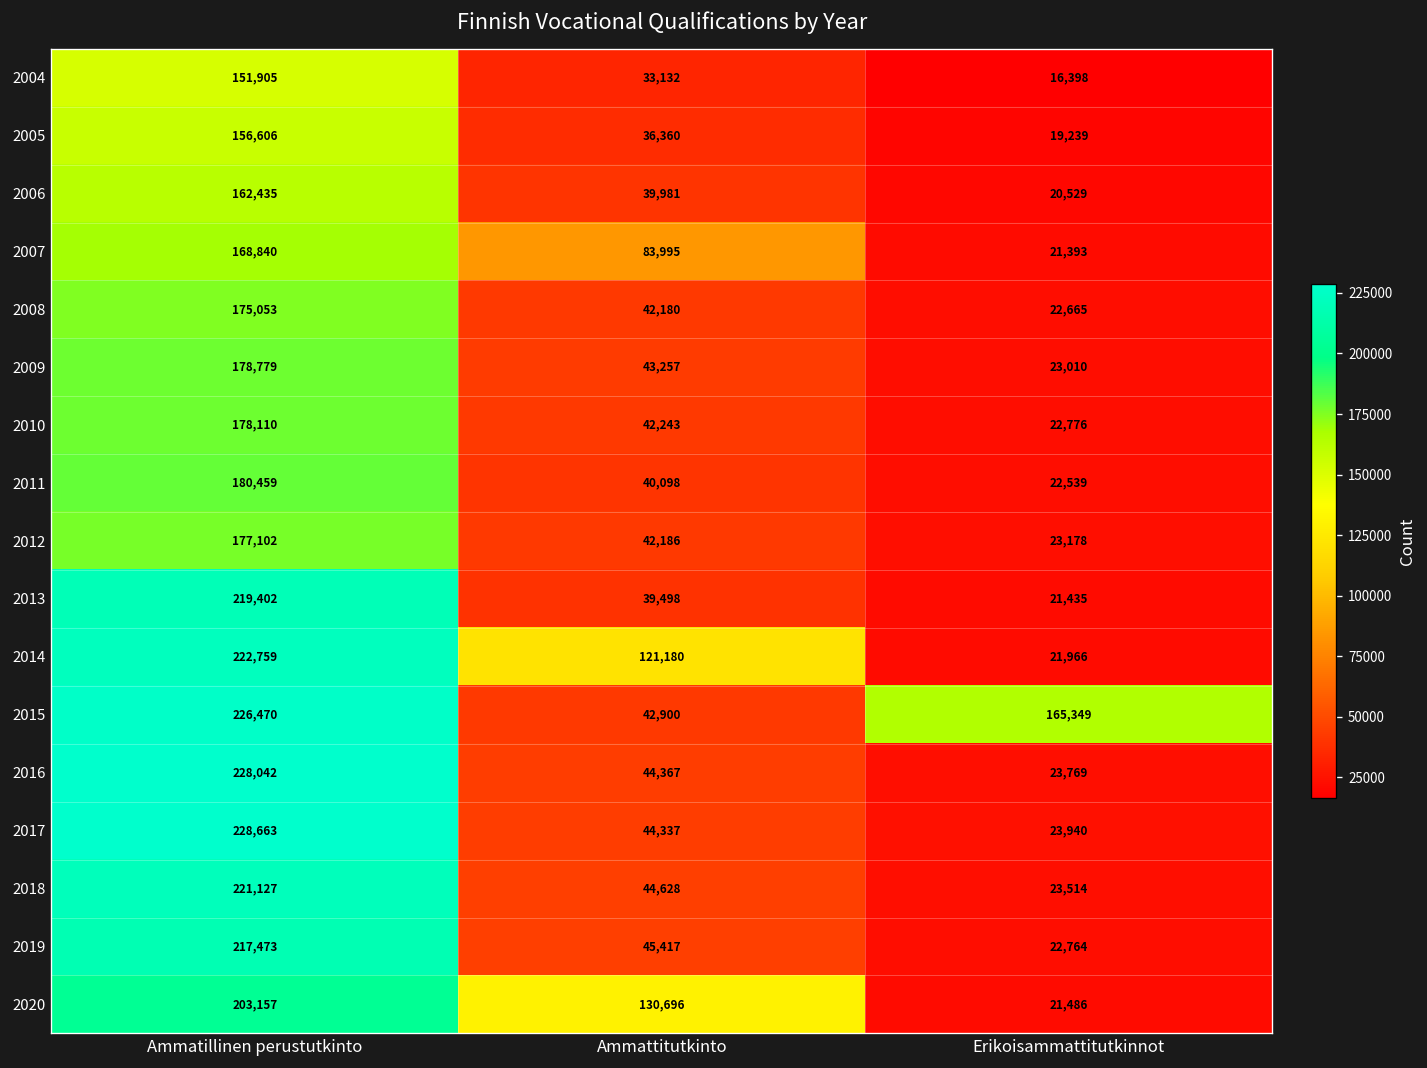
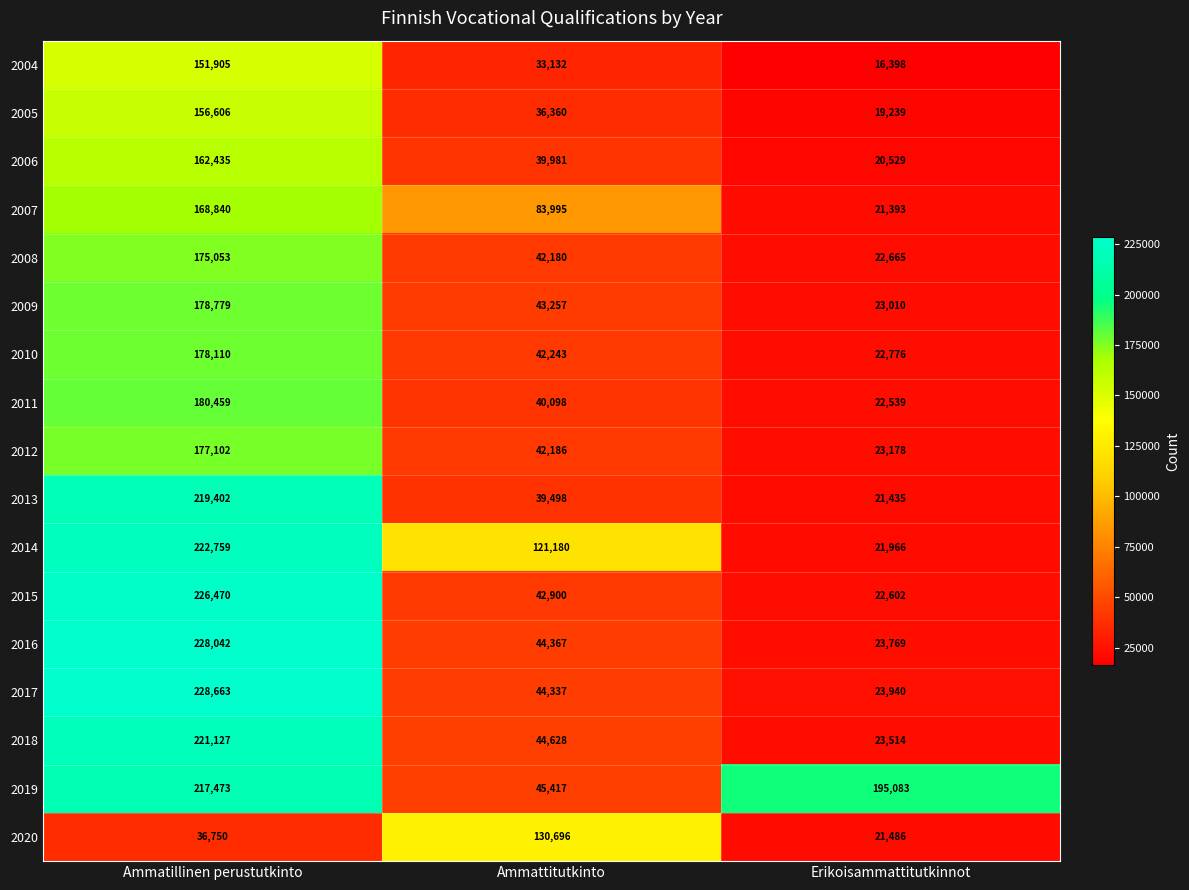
  {
    "2004": {
      "Ammatillinen perustutkinto": "151,905",
      "Ammattitutkinto": "33,132",
      "Erikoisammattitutkinnot": "16,398"
    },
    "2005": {
      "Ammatillinen perustutkinto": "156,606",
      "Ammattitutkinto": "36,360",
      "Erikoisammattitutkinnot": "19,239"
    },
    "2006": {
      "Ammatillinen perustutkinto": "162,435",
      "Ammattitutkinto": "39,981",
      "Erikoisammattitutkinnot": "20,529"
    },
    "2007": {
      "Ammatillinen perustutkinto": "168,840",
      "Ammattitutkinto": "83,995",
      "Erikoisammattitutkinnot": "21,393"
    },
    "2008": {
      "Ammatillinen perustutkinto": "175,053",
      "Ammattitutkinto": "42,180",
      "Erikoisammattitutkinnot": "22,665"
    },
    "2009": {
      "Ammatillinen perustutkinto": "178,779",
      "Ammattitutkinto": "43,257",
      "Erikoisammattitutkinnot": "23,010"
    },
    "2010": {
      "Ammatillinen perustutkinto": "178,110",
      "Ammattitutkinto": "42,243",
      "Erikoisammattitutkinnot": "22,776"
    },
    "2011": {
      "Ammatillinen perustutkinto": "180,459",
      "Ammattitutkinto": "40,098",
      "Erikoisammattitutkinnot": "22,539"
    },
    "2012": {
      "Ammatillinen perustutkinto": "177,102",
      "Ammattitutkinto": "42,186",
      "Erikoisammattitutkinnot": "23,178"
    },
    "2013": {
      "Ammatillinen perustutkinto": "219,402",
      "Ammattitutkinto": "39,498",
      "Erikoisammattitutkinnot": "21,435"
    },
    "2014": {
      "Ammatillinen perustutkinto": "222,759",
      "Ammattitutkinto": "121,180",
      "Erikoisammattitutkinnot": "21,966"
    },
    "2015": {
      "Ammatillinen perustutkinto": "226,470",
      "Ammattitutkinto": "42,900",
-     "Erikoisammattitutkinnot": "165,349"
+     "Erikoisammattitutkinnot": "22,602"
    },
    "2016": {
      "Ammatillinen perustutkinto": "228,042",
      "Ammattitutkinto": "44,367",
      "Erikoisammattitutkinnot": "23,769"
    },
    "2017": {
      "Ammatillinen perustutkinto": "228,663",
      "Ammattitutkinto": "44,337",
      "Erikoisammattitutkinnot": "23,940"
    },
    "2018": {
      "Ammatillinen perustutkinto": "221,127",
      "Ammattitutkinto": "44,628",
      "Erikoisammattitutkinnot": "23,514"
    },
    "2019": {
      "Ammatillinen perustutkinto": "217,473",
      "Ammattitutkinto": "45,417",
-     "Erikoisammattitutkinnot": "22,764"
+     "Erikoisammattitutkinnot": "195,083"
    },
    "2020": {
-     "Ammatillinen perustutkinto": "203,157",
+     "Ammatillinen perustutkinto": "36,750",
      "Ammattitutkinto": "130,696",
      "Erikoisammattitutkinnot": "21,486"
    }
  }
